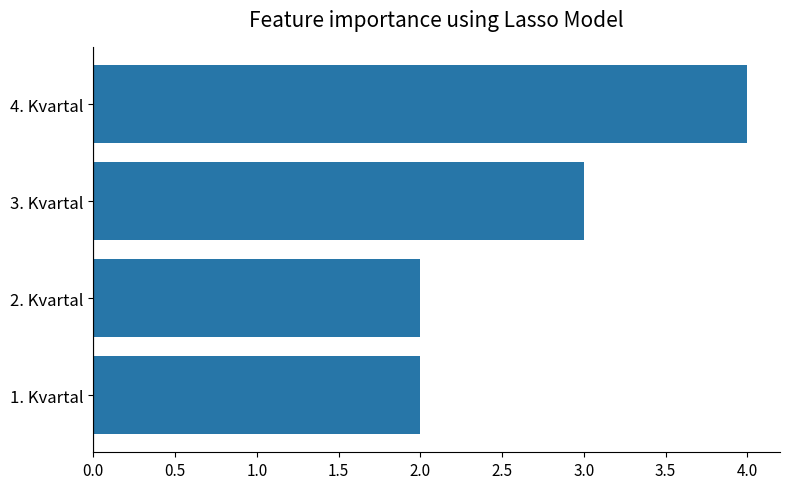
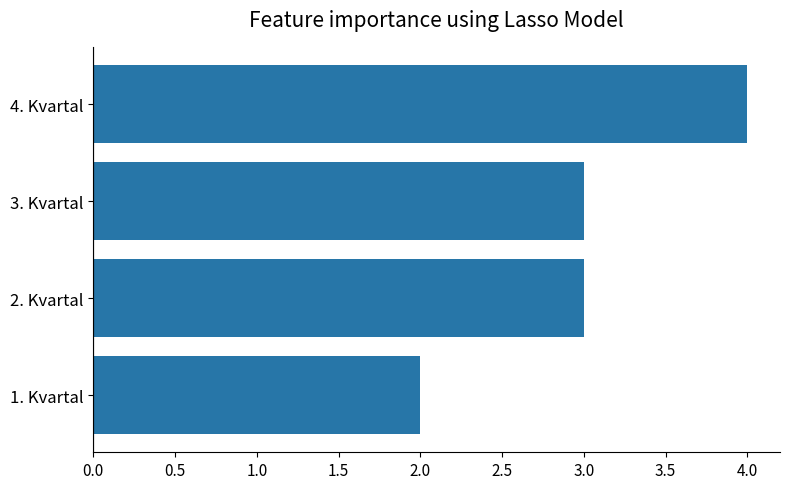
  {
    "4. Kvartal": 4,
    "3. Kvartal": 3,
-   "2. Kvartal": 2,
+   "2. Kvartal": 3,
    "1. Kvartal": 2
  }
